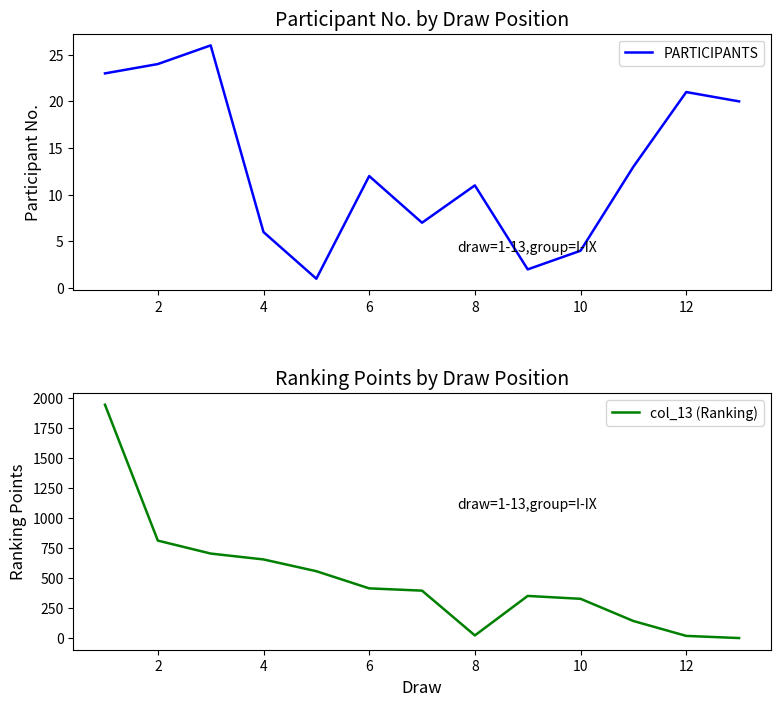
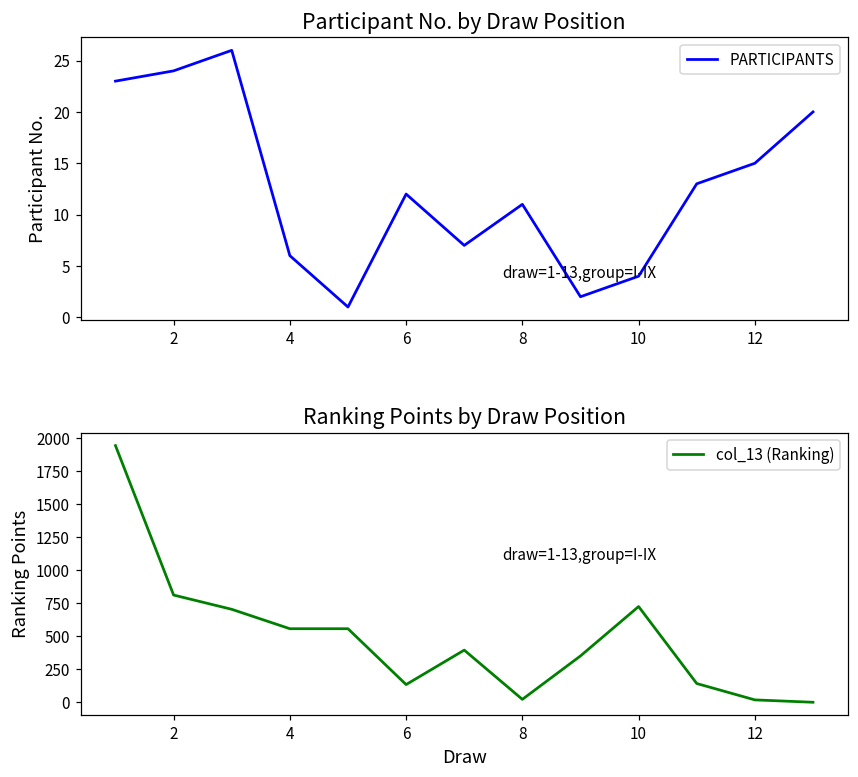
  {
    "Participant No. by Draw Position": {
      "2": 24,
      "4": 6,
      "6": 12,
      "8": 11,
-     "12": 21
+     "12": 15
    },
    "Ranking Points by Draw Position": {
      "2": 810,
-     "4": 660,
-     "6": 410,
+     "4": 560,
+     "6": 130,
      "8": 20,
-     "10": 330,
+     "10": 730,
      "12": 20
    }
  }
